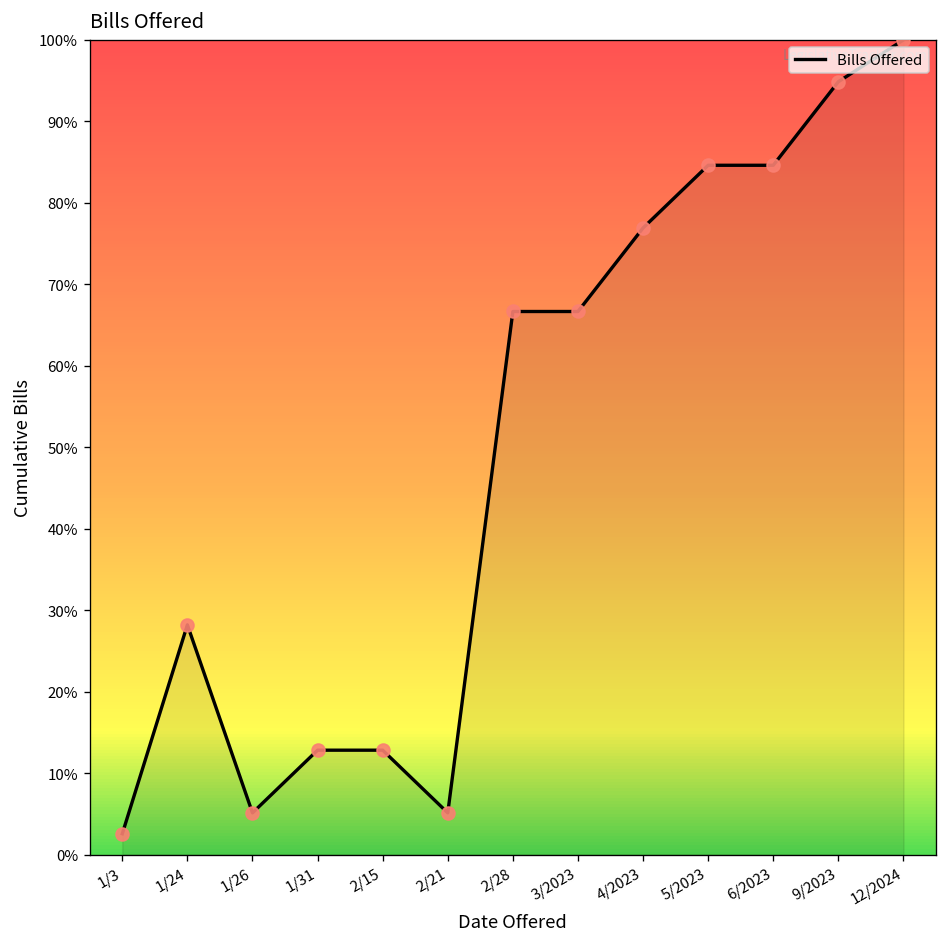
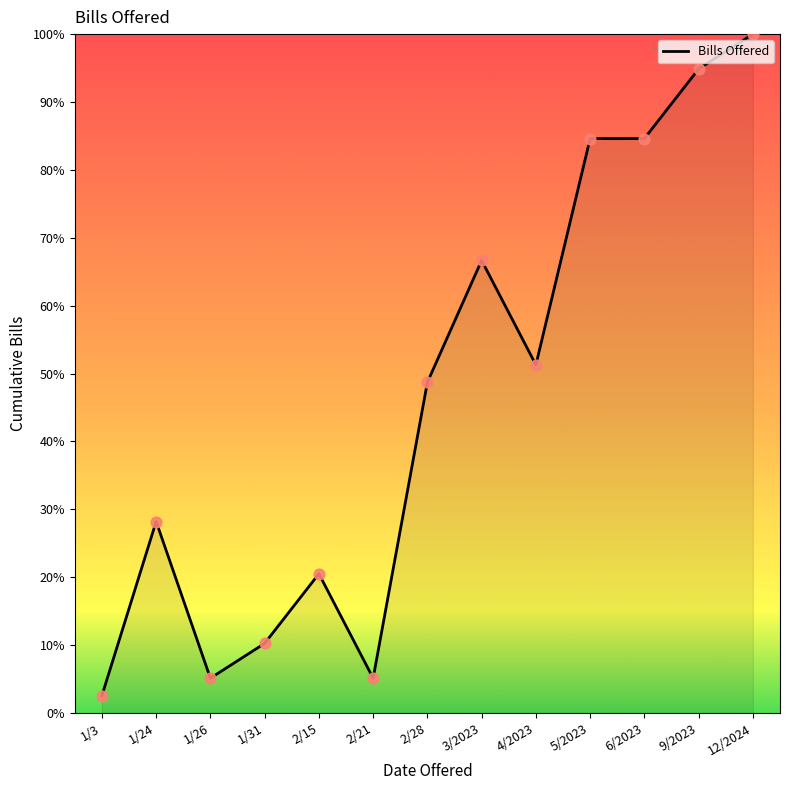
  {
    "1/3": "3%",
    "1/24": "28%",
    "1/26": "5%",
-   "1/31": "13%",
-   "2/15": "13%",
+   "1/31": "10%",
+   "2/15": "21%",
    "2/21": "5%",
-   "2/28": "67%",
+   "2/28": "49%",
    "3/2023": "67%",
-   "4/2023": "77%",
+   "4/2023": "51%",
    "5/2023": "85%",
    "6/2023": "85%",
    "9/2023": "95%",
    "12/2024": "100%"
  }
